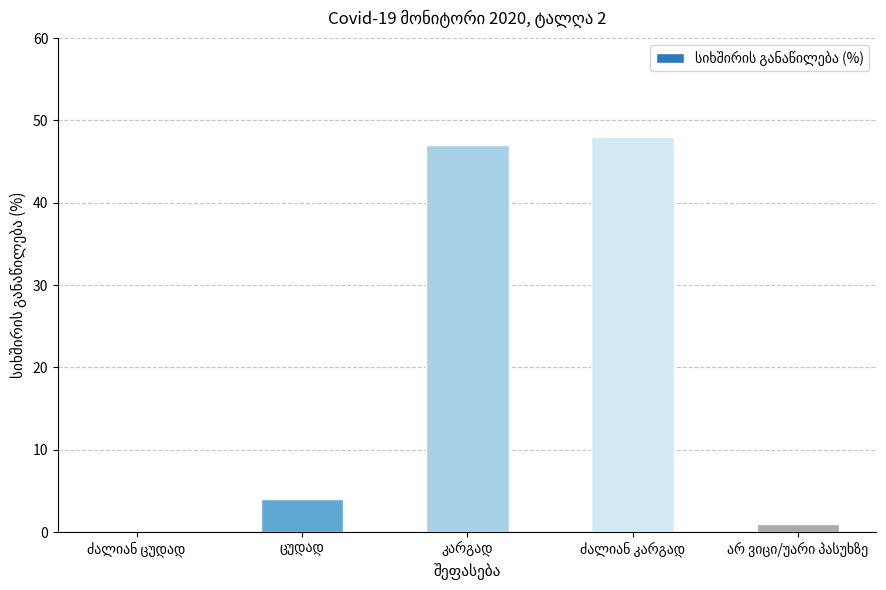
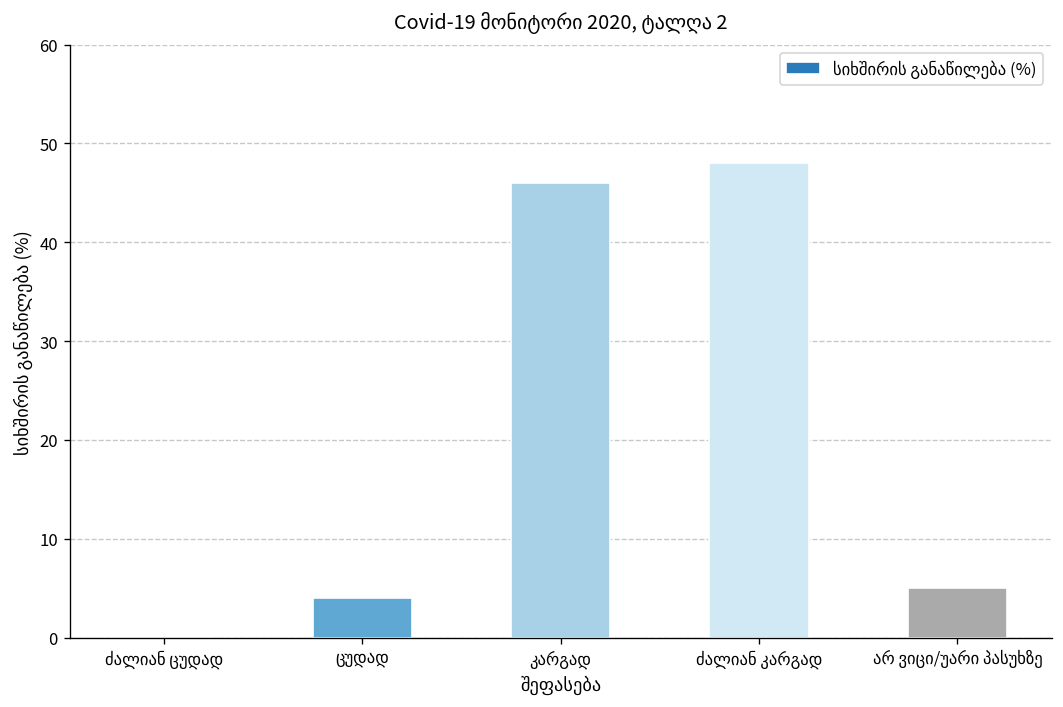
  {
    "ძალიან ცუდად": 0,
    "ცუდად": 4,
-   "კარგად": 47,
+   "კარგად": 46,
    "ძალიან კარგად": 48,
-   "არ ვიცი/უარი პასუხზე": 1
+   "არ ვიცი/უარი პასუხზე": 5
  }
